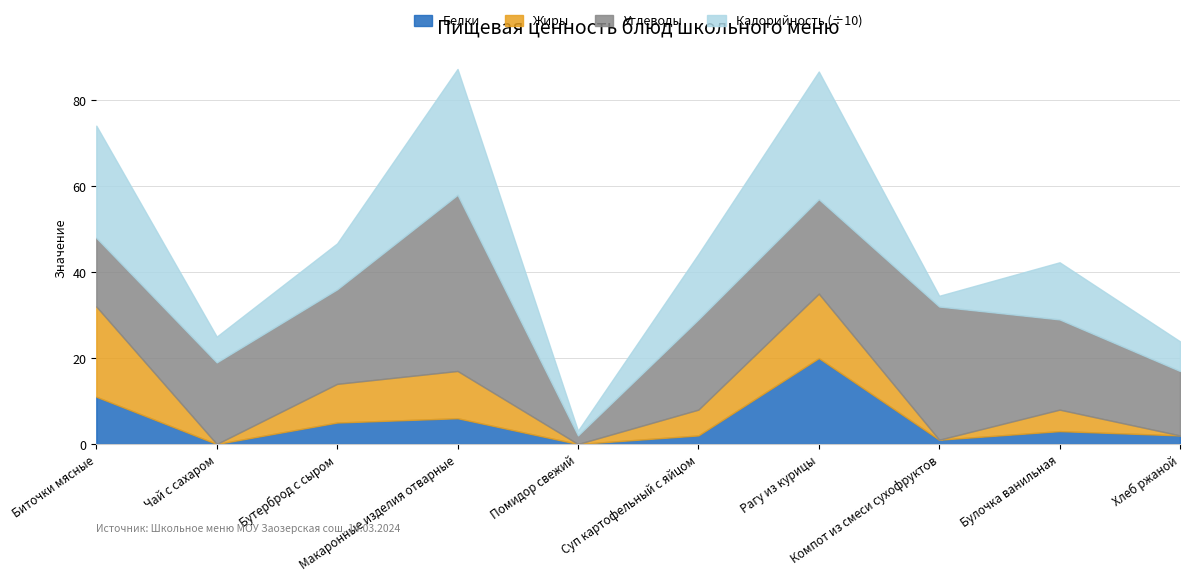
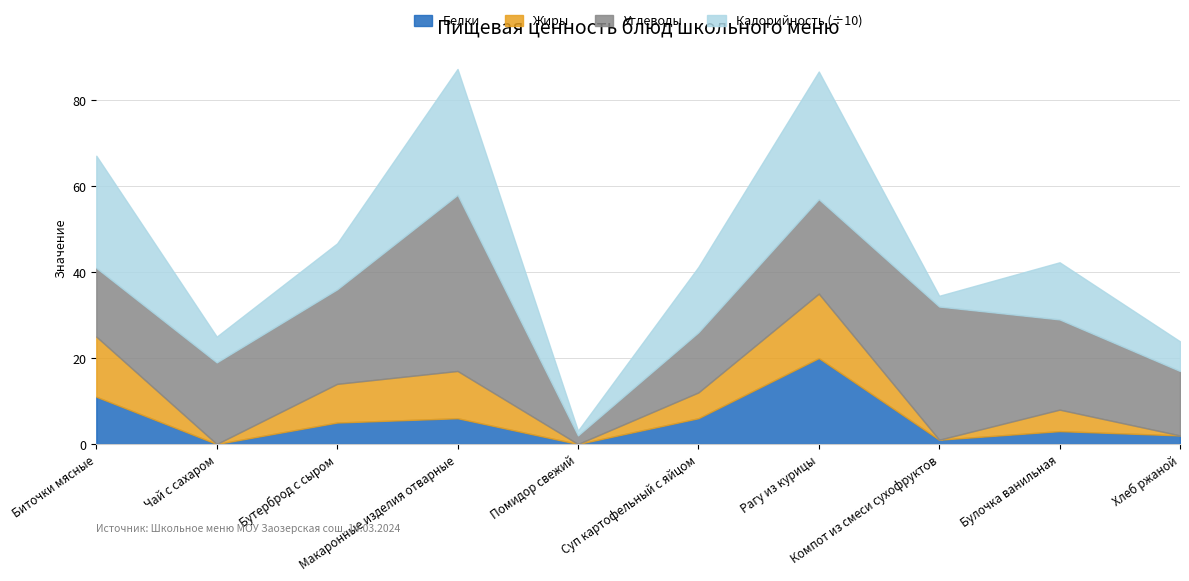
  {
    "Белки": {
      "Биточки мясные": 11,
      "Бутерброд с сыром": 5,
      "Макаронные изделия отварные": 6,
-     "Суп картофельный с яйцом": 2,
+     "Суп картофельный с яйцом": 6,
      "Рагу из курицы": 20,
      "Булочка ванильная": 3
    },
    "Жиры": {
-     "Биточки мясные": 21,
+     "Биточки мясные": 14,
      "Бутерброд с сыром": 9,
      "Макаронные изделия отварные": 11,
      "Суп картофельный с яйцом": 6,
      "Рагу из курицы": 15,
      "Булочка ванильная": 5
    },
    "Углеводы": {
      "Биточки мясные": 16,
      "Чай с сахаром": 19,
      "Бутерброд с сыром": 22,
      "Макаронные изделия отварные": 41,
      "Помидор свежий": 2,
-     "Суп картофельный с яйцом": 21,
+     "Суп картофельный с яйцом": 14,
      "Рагу из курицы": 22,
      "Компот из смеси сухофруктов": 31,
      "Булочка ванильная": 21,
      "Хлеб ржаной": 15
    },
    "Калорийность (÷10)": {
      "Биточки мясные": 26,
      "Чай с сахаром": 6,
      "Бутерброд с сыром": 11,
      "Макаронные изделия отварные": 29,
      "Помидор свежий": 1,
      "Суп картофельный с яйцом": 15,
      "Рагу из курицы": 30,
      "Компот из смеси сухофруктов": 3,
      "Булочка ванильная": 13,
      "Хлеб ржаной": 7
    }
  }
